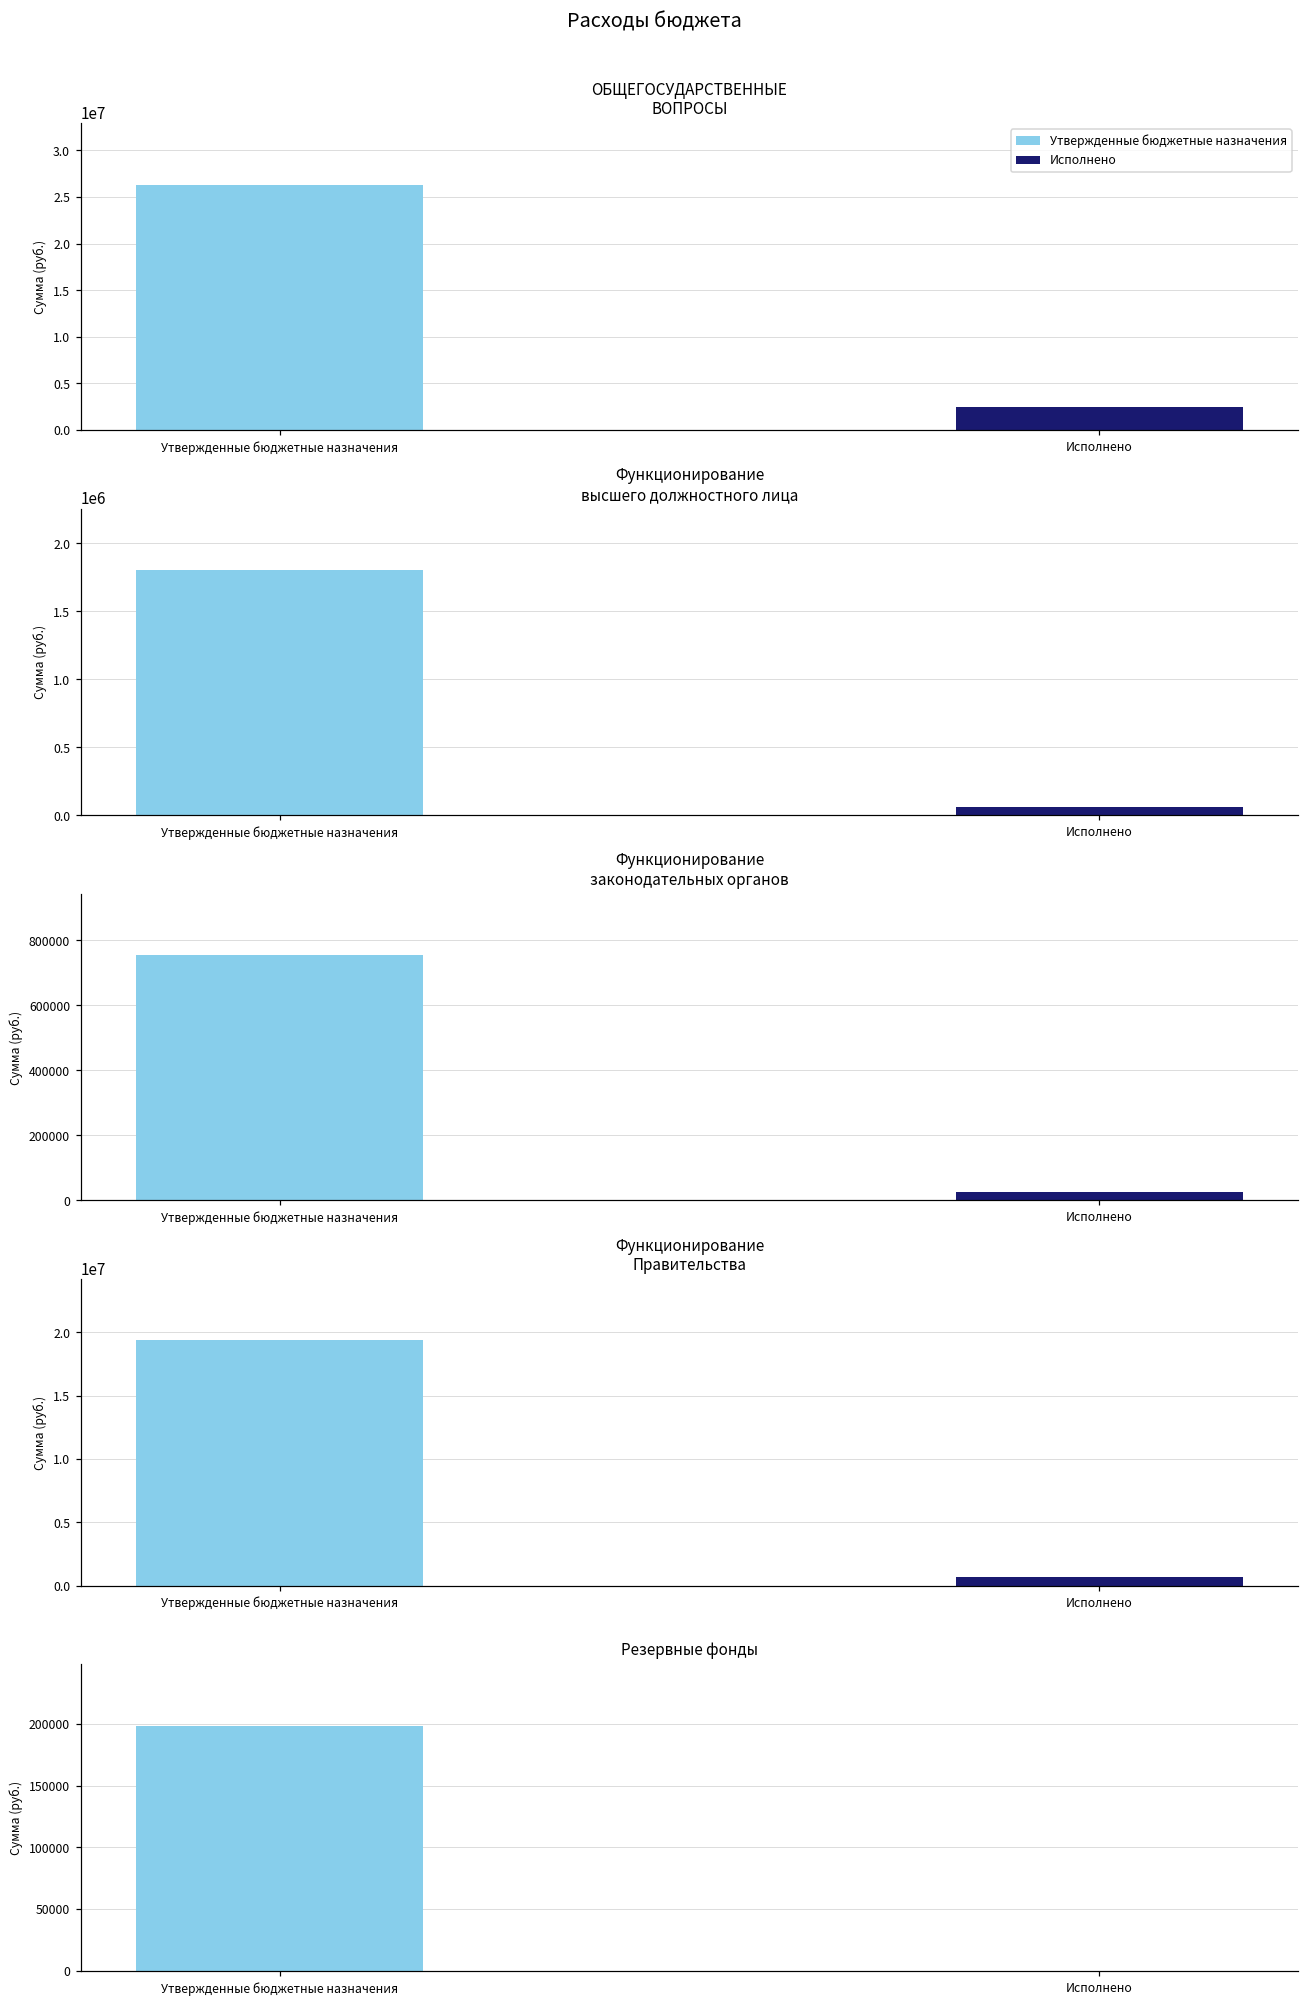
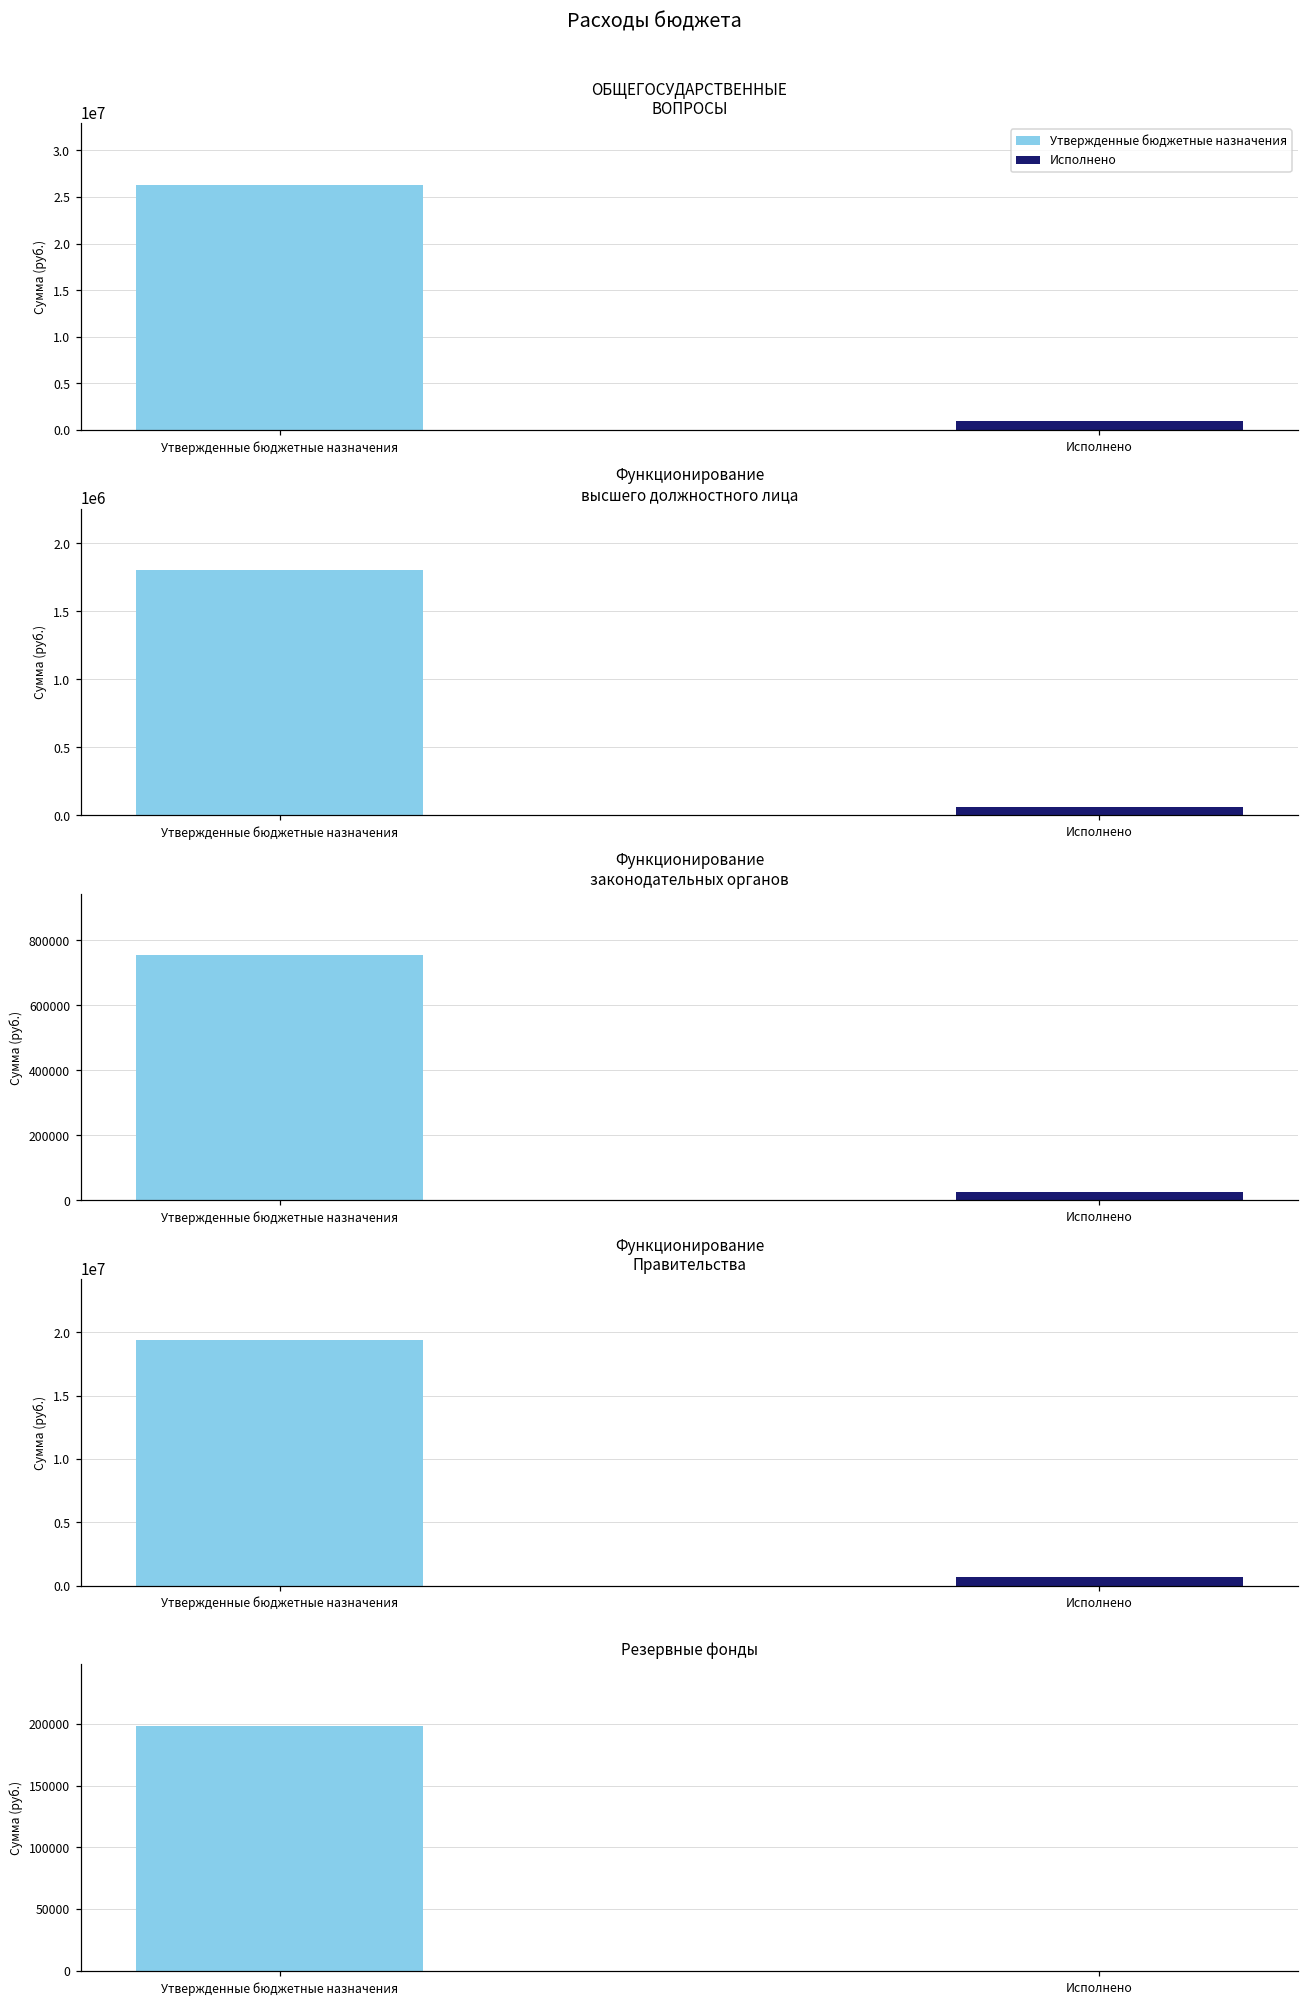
  {
    "ОБЩЕГОСУДАРСТВЕННЫЕ ВОПРОСЫ": {
      "Утвержденные бюджетные назначения": 26000000,
-     "Исполнено": 3000000
+     "Исполнено": 1000000
    },
    "Функционирование высшего должностного лица": {
      "Утвержденные бюджетные назначения": 1800000,
      "Исполнено": 60000
    },
    "Функционирование законодательных органов": {
      "Утвержденные бюджетные назначения": 750000,
      "Исполнено": 30000
    },
    "Функционирование Правительства": {
      "Утвержденные бюджетные назначения": 19400000,
      "Исполнено": 700000
    },
    "Резервные фонды": {
      "Утвержденные бюджетные назначения": 199000,
      "Исполнено": 0
    }
  }
